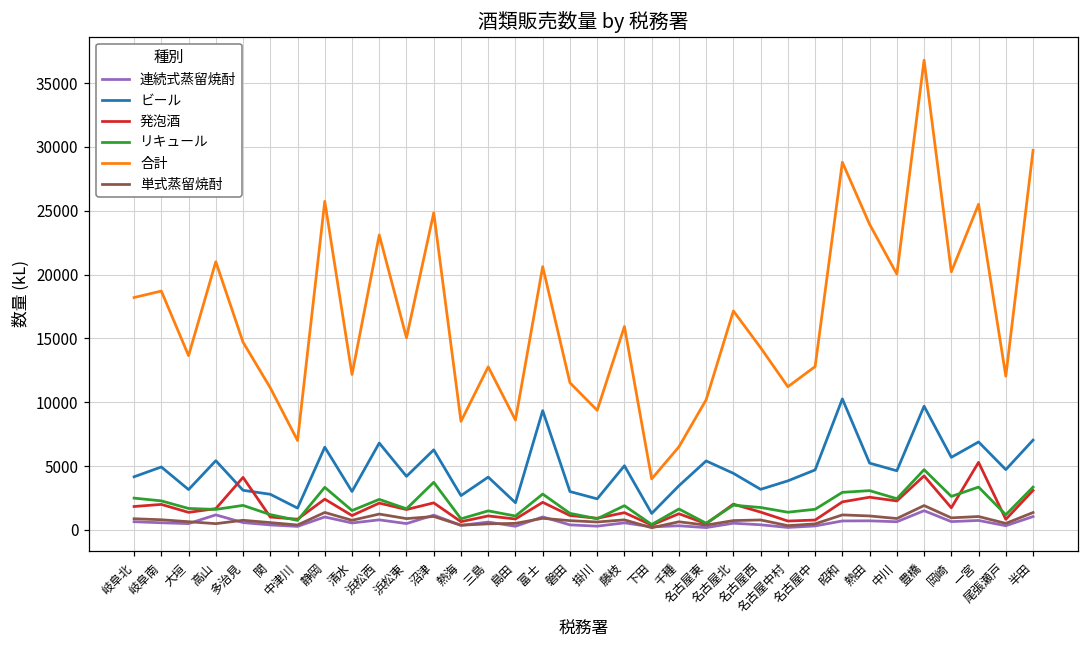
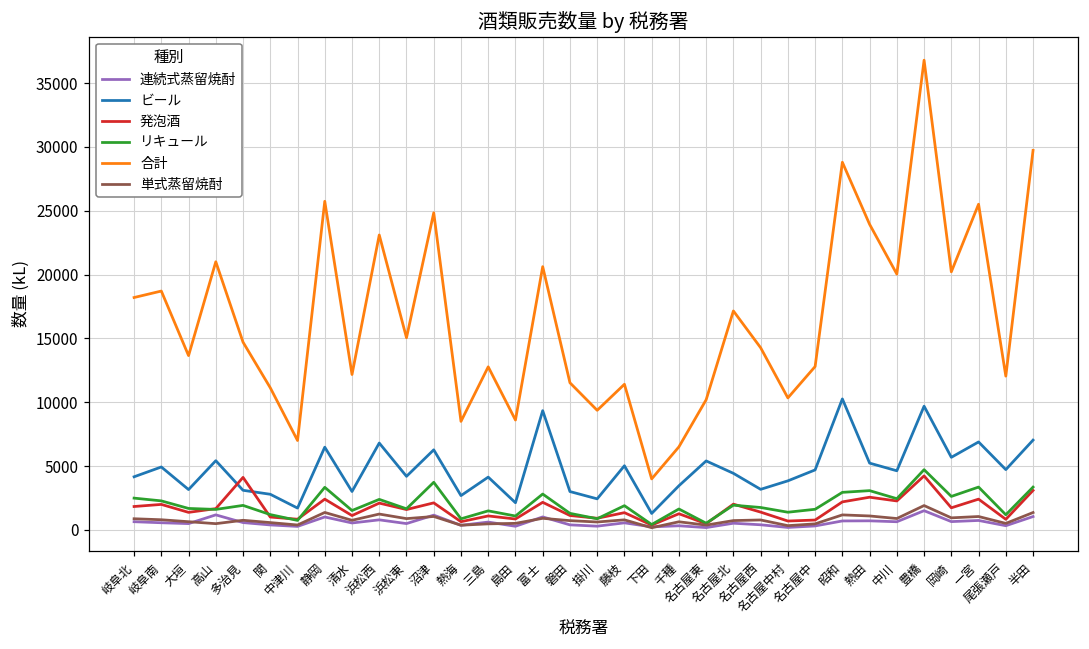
  {
    "連続式蒸留焼酎": {
      "岐阜北": 600,
      "岐阜南": 600,
      "高山": 1200,
      "静岡": 1000,
      "浜松西": 800,
      "浜松東": 500,
      "島田": 300,
      "磐田": 400,
      "掛川": 300,
      "藤枝": 500,
      "千種": 300,
      "名古屋西": 400,
      "昭和": 700,
      "熱田": 700,
      "中川": 600,
      "豊橋": 1500,
      "岡崎": 600,
      "一宮": 700,
      "半田": 1000
    },
    "ビール": {
      "岐阜北": 4200,
      "岐阜南": 4900,
      "大垣": 3200,
      "高山": 5400,
      "多治見": 3100,
      "関": 2800,
      "中津川": 1700,
      "静岡": 6500,
      "清水": 3000,
      "浜松西": 6800,
      "浜松東": 4200,
      "沼津": 6300,
      "熱海": 2700,
      "三島": 4100,
      "島田": 2100,
      "富士": 9300,
      "磐田": 3000,
      "掛川": 2400,
      "藤枝": 5000,
      "下田": 1300,
      "千種": 3500,
      "名古屋東": 5400,
      "名古屋北": 4400,
      "名古屋西": 3200,
      "名古屋中村": 3800,
      "名古屋中": 4700,
      "昭和": 10300,
      "熱田": 5200,
      "中川": 4600,
      "豊橋": 9700,
      "岡崎": 5700,
      "一宮": 6900,
      "尾張瀬戸": 4700,
      "半田": 7000
    },
    "発泡酒": {
      "岐阜北": 1800,
      "岐阜南": 2000,
      "大垣": 1400,
      "多治見": 4100,
      "静岡": 2400,
      "清水": 1100,
      "浜松西": 2100,
      "沼津": 2100,
      "熱海": 600,
      "三島": 1100,
      "島田": 900,
      "富士": 2200,
      "藤枝": 1300,
      "千種": 1300,
      "名古屋西": 1400,
      "名古屋中村": 700,
      "名古屋中": 800,
      "昭和": 2200,
      "熱田": 2600,
      "豊橋": 4200,
      "岡崎": 1700,
-     "一宮": 5300,
+     "一宮": 2400,
      "尾張瀬戸": 800,
      "半田": 3100
    },
    "リキュール": {
      "岐阜北": 2500,
      "岐阜南": 2300,
      "大垣": 1700,
      "多治見": 1900,
      "静岡": 3300,
      "清水": 1500,
      "浜松西": 2400,
      "沼津": 3700,
      "熱海": 900,
      "三島": 1500,
      "島田": 1100,
      "富士": 2800,
      "藤枝": 1900,
      "千種": 1600,
      "名古屋西": 1800,
      "名古屋中村": 1400,
      "名古屋中": 1600,
      "昭和": 2900,
      "熱田": 3100,
      "豊橋": 4700,
      "岡崎": 2600,
      "一宮": 3400,
      "尾張瀬戸": 1200,
      "半田": 3400
    },
    "合計": {
      "岐阜北": 18200,
      "岐阜南": 18700,
      "大垣": 13600,
      "高山": 21000,
      "多治見": 14700,
      "関": 11100,
      "中津川": 7000,
      "静岡": 25700,
      "清水": 12200,
      "浜松西": 23100,
      "浜松東": 15000,
      "沼津": 24800,
      "熱海": 8500,
      "三島": 12800,
      "島田": 8600,
      "富士": 20600,
      "磐田": 11500,
      "掛川": 9400,
-     "藤枝": 15900,
+     "藤枝": 11400,
      "下田": 4000,
      "千種": 6500,
      "名古屋東": 10200,
      "名古屋北": 17100,
      "名古屋西": 14300,
-     "名古屋中村": 11200,
+     "名古屋中村": 10300,
      "名古屋中": 12800,
      "昭和": 28800,
      "熱田": 23900,
      "中川": 20000,
      "豊橋": 36800,
      "岡崎": 20200,
      "一宮": 25500,
      "尾張瀬戸": 12000,
      "半田": 29700
    },
    "単式蒸留焼酎": {
      "岐阜北": 900,
      "岐阜南": 800,
      "高山": 500,
      "静岡": 1400,
      "浜松西": 1200,
      "浜松東": 900,
      "島田": 500,
      "磐田": 700,
      "掛川": 600,
      "藤枝": 800,
      "千種": 600,
      "名古屋西": 800,
      "昭和": 1200,
      "熱田": 1100,
      "中川": 900,
      "豊橋": 1900,
      "岡崎": 900,
      "一宮": 1000,
      "半田": 1400
    }
  }
